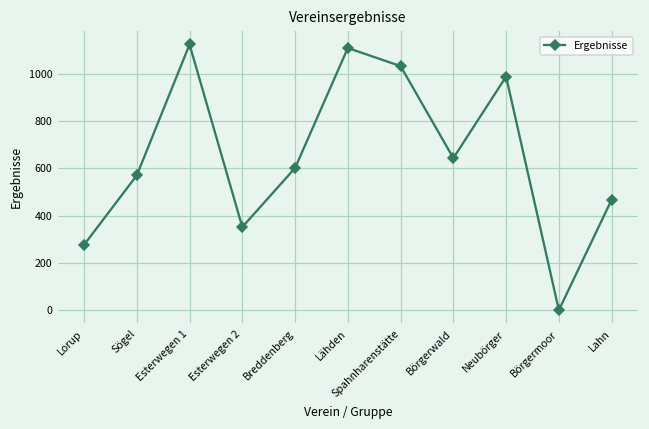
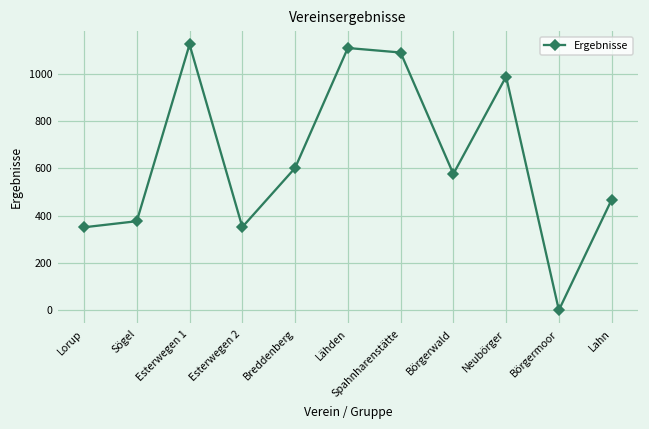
  {
-   "Lorup": 280,
-   "Sögel": 570,
+   "Lorup": 350,
+   "Sögel": 380,
    "Esterwegen 1": 1120,
    "Esterwegen 2": 350,
    "Breddenberg": 600,
    "Lähden": 1110,
-   "Spahnharenstätte": 1030,
-   "Börgerwald": 640,
+   "Spahnharenstätte": 1090,
+   "Börgerwald": 580,
    "Neubörger": 990,
    "Börgermoor": 0,
    "Lahn": 470
  }
